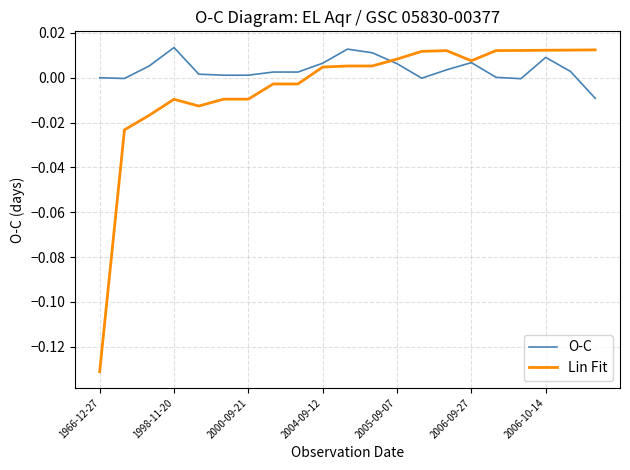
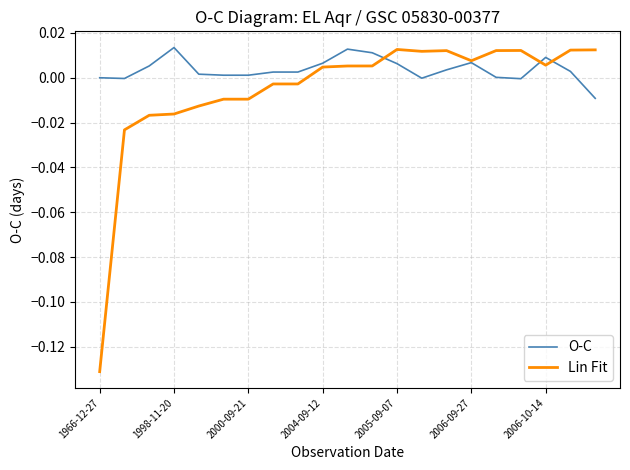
  {
    "O-C": {
      "1966-12-27": 0.000,
      "1998-11-20": 0.013,
      "2004-09-12": 0.006,
      "2005-09-07": 0.006,
      "2006-10-14": 0.009
    },
    "Lin Fit": {
      "1966-12-27": -0.131,
-     "1998-11-20": -0.010,
+     "1998-11-20": -0.016,
      "2004-09-12": 0.005,
-     "2005-09-07": 0.008,
-     "2006-10-14": 0.012
+     "2005-09-07": 0.013,
+     "2006-10-14": 0.006
    }
  }
